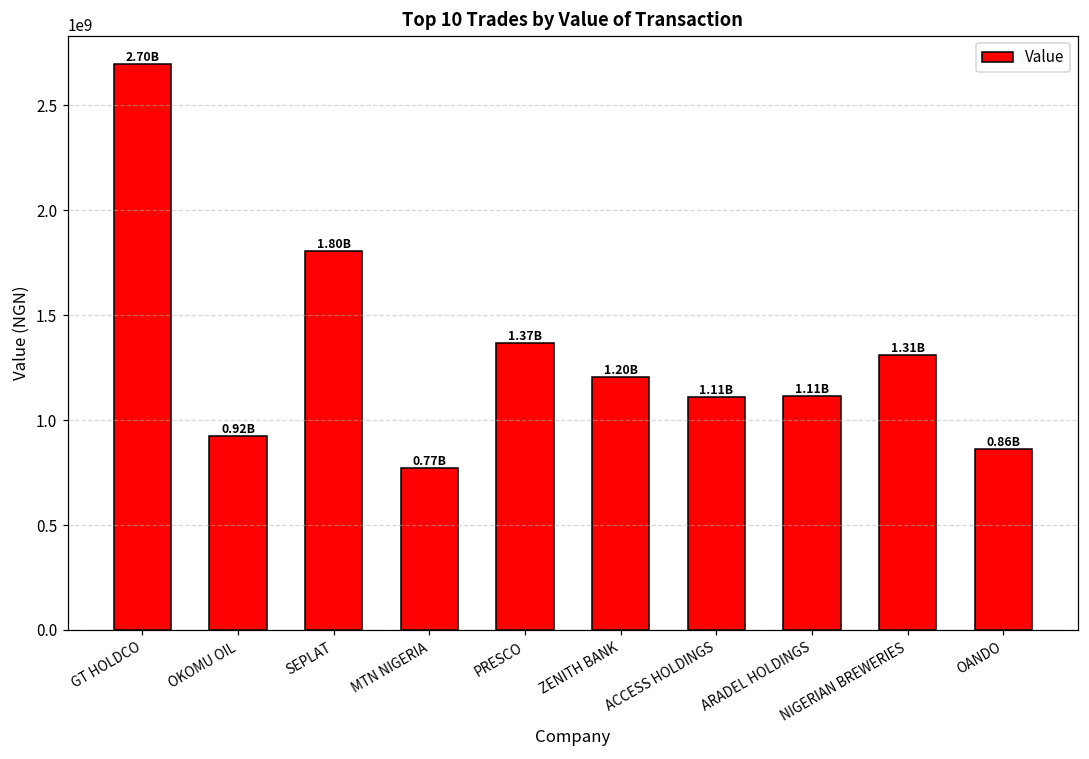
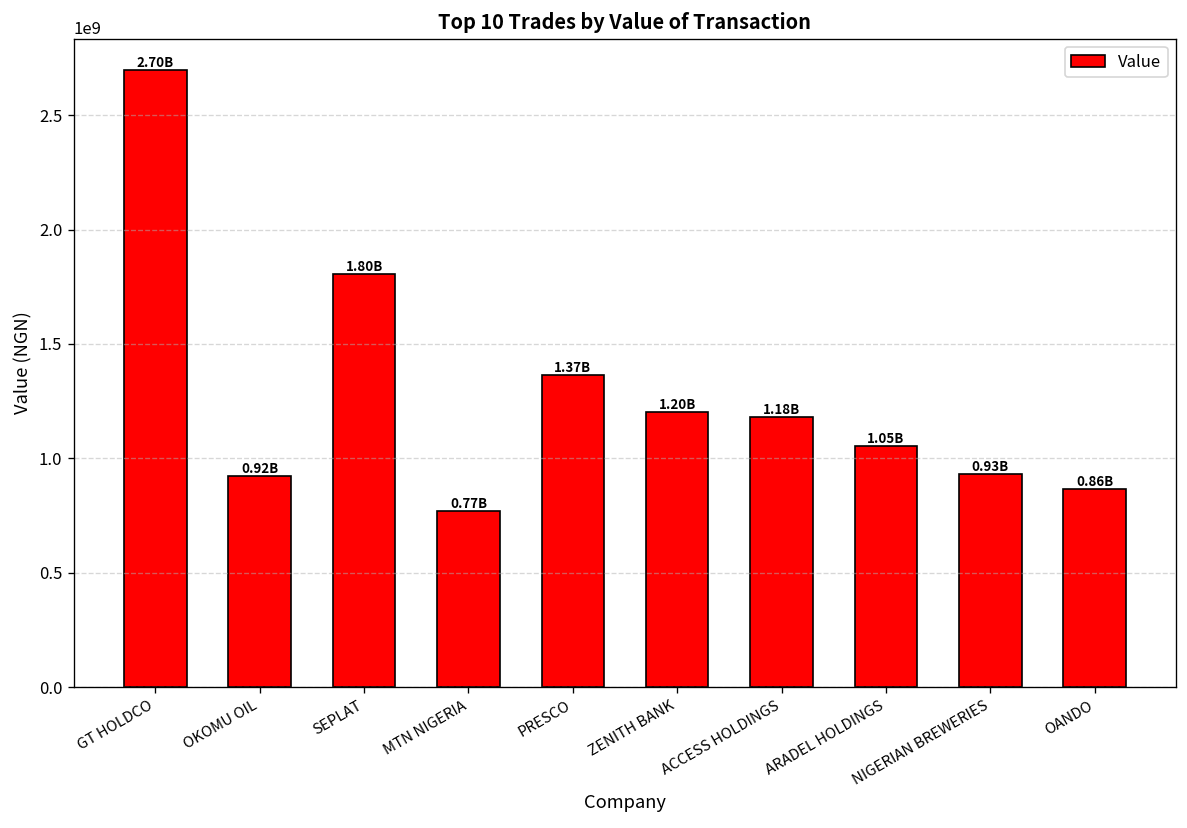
  {
    "GT HOLDCO": "2.70B",
    "OKOMU OIL": "0.92B",
    "SEPLAT": "1.80B",
    "MTN NIGERIA": "0.77B",
    "PRESCO": "1.37B",
    "ZENITH BANK": "1.20B",
-   "ACCESS HOLDINGS": "1.11B",
-   "ARADEL HOLDINGS": "1.11B",
-   "NIGERIAN BREWERIES": "1.31B",
+   "ACCESS HOLDINGS": "1.18B",
+   "ARADEL HOLDINGS": "1.05B",
+   "NIGERIAN BREWERIES": "0.93B",
    "OANDO": "0.86B"
  }
